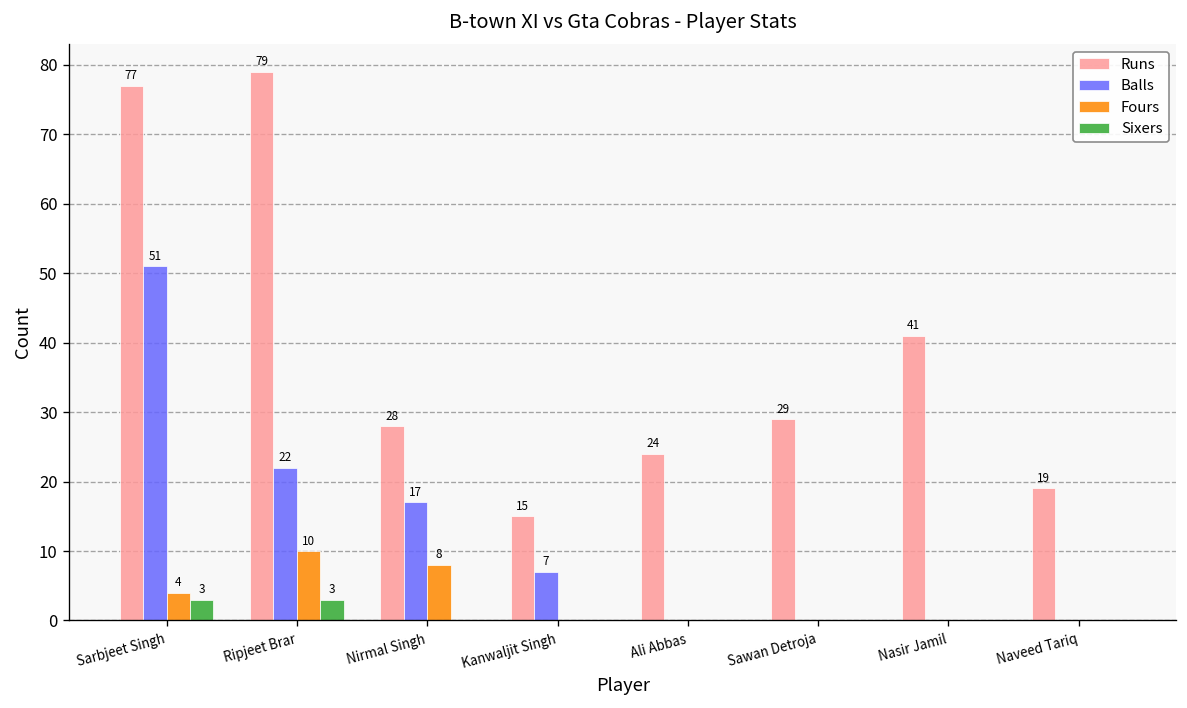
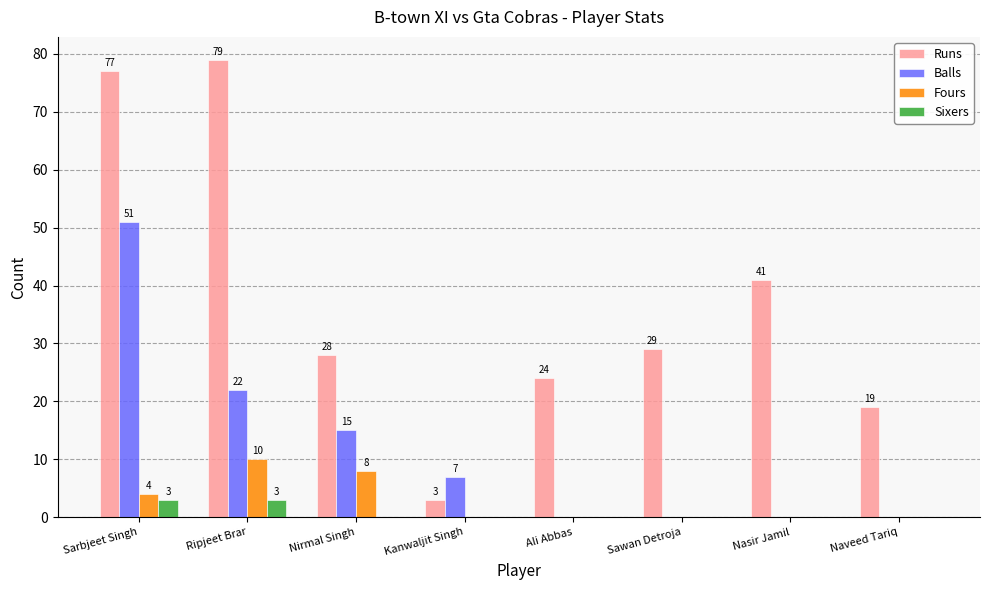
  {
    "Runs": {
      "Sarbjeet Singh": 77,
      "Ripjeet Brar": 79,
      "Nirmal Singh": 28,
-     "Kanwaljit Singh": 15,
+     "Kanwaljit Singh": 3,
      "Ali Abbas": 24,
      "Sawan Detroja": 29,
      "Nasir Jamil": 41,
      "Naveed Tariq": 19
    },
    "Balls": {
      "Sarbjeet Singh": 51,
      "Ripjeet Brar": 22,
-     "Nirmal Singh": 17,
+     "Nirmal Singh": 15,
      "Kanwaljit Singh": 7
    },
    "Fours": {
      "Sarbjeet Singh": 4,
      "Ripjeet Brar": 10,
      "Nirmal Singh": 8
    },
    "Sixers": {
      "Sarbjeet Singh": 3,
      "Ripjeet Brar": 3
    }
  }
